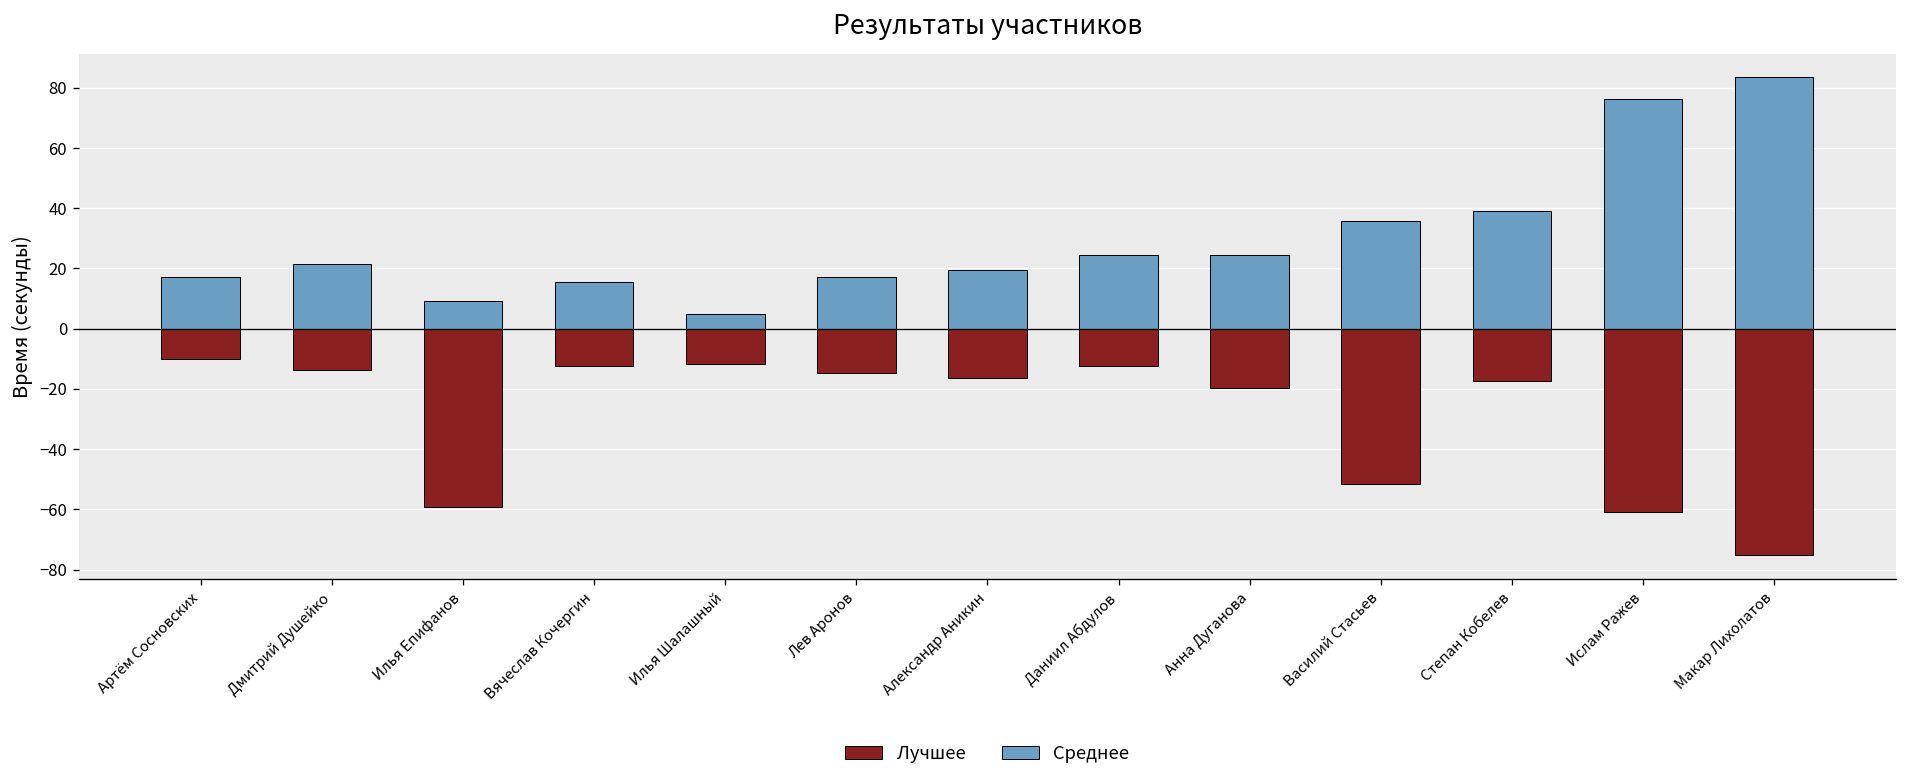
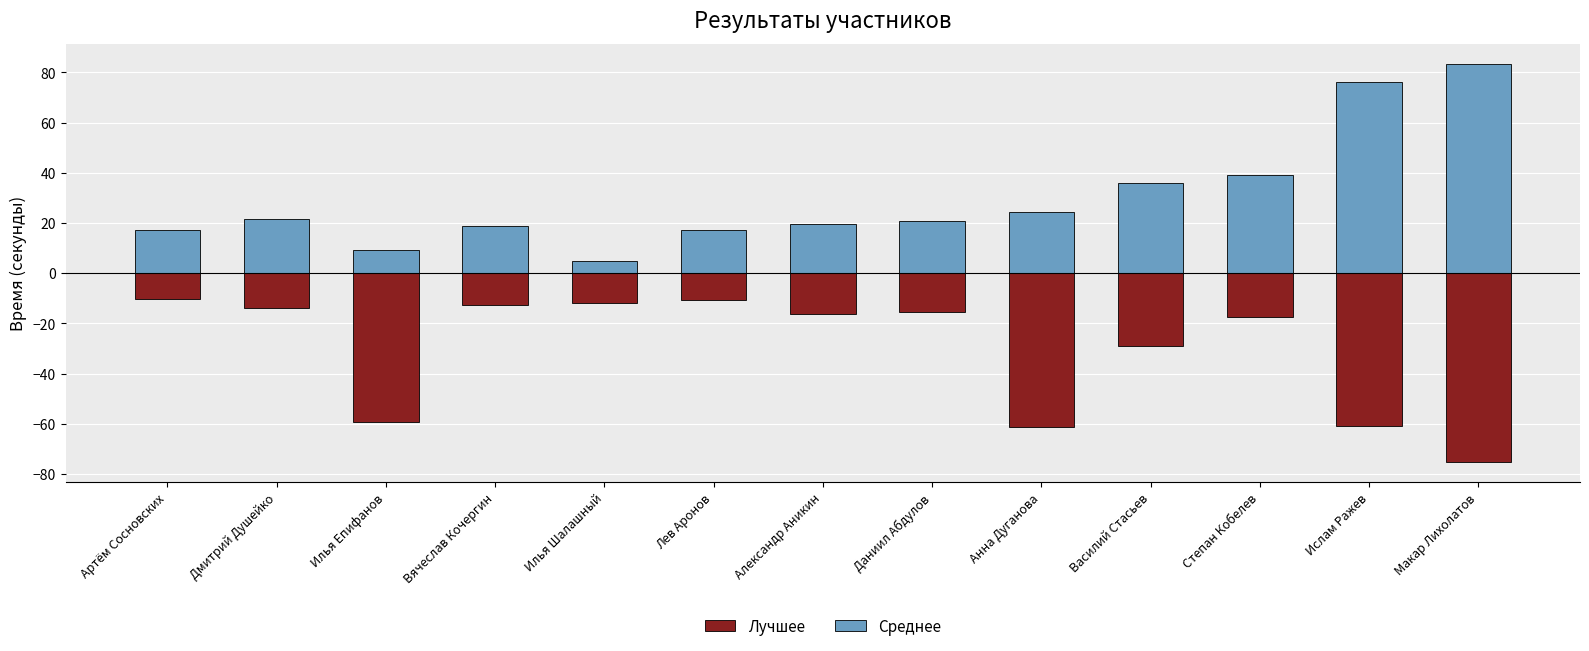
  {
    "Среднее": {
      "Артём Сосновских": 17,
      "Дмитрий Душейко": 22,
      "Илья Епифанов": 9,
-     "Вячеслав Кочергин": 15,
+     "Вячеслав Кочергин": 19,
      "Илья Шалашный": 5,
      "Лев Аронов": 17,
      "Александр Аникин": 20,
-     "Даниил Абдулов": 24,
+     "Даниил Абдулов": 21,
      "Анна Дуганова": 24,
      "Василий Стасьев": 36,
      "Степан Кобелев": 39,
      "Ислам Ражев": 76,
      "Макар Лихолатов": 83
    },
    "Лучшее": {
      "Артём Сосновских": -10,
      "Дмитрий Душейко": -14,
      "Илья Епифанов": -59,
      "Вячеслав Кочергин": -13,
      "Илья Шалашный": -12,
-     "Лев Аронов": -15,
+     "Лев Аронов": -11,
      "Александр Аникин": -16,
-     "Даниил Абдулов": -12,
-     "Анна Дуганова": -20,
-     "Василий Стасьев": -52,
+     "Даниил Абдулов": -16,
+     "Анна Дуганова": -61,
+     "Василий Стасьев": -29,
      "Степан Кобелев": -17,
      "Ислам Ражев": -61,
      "Макар Лихолатов": -75
    }
  }
